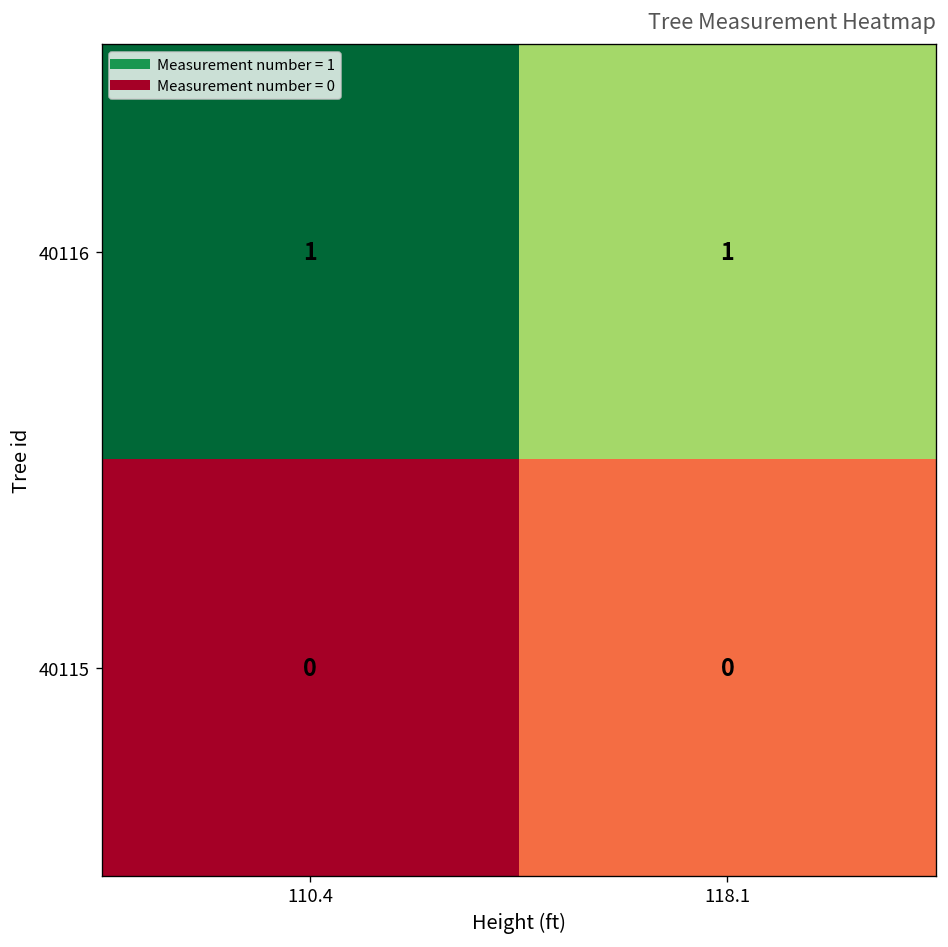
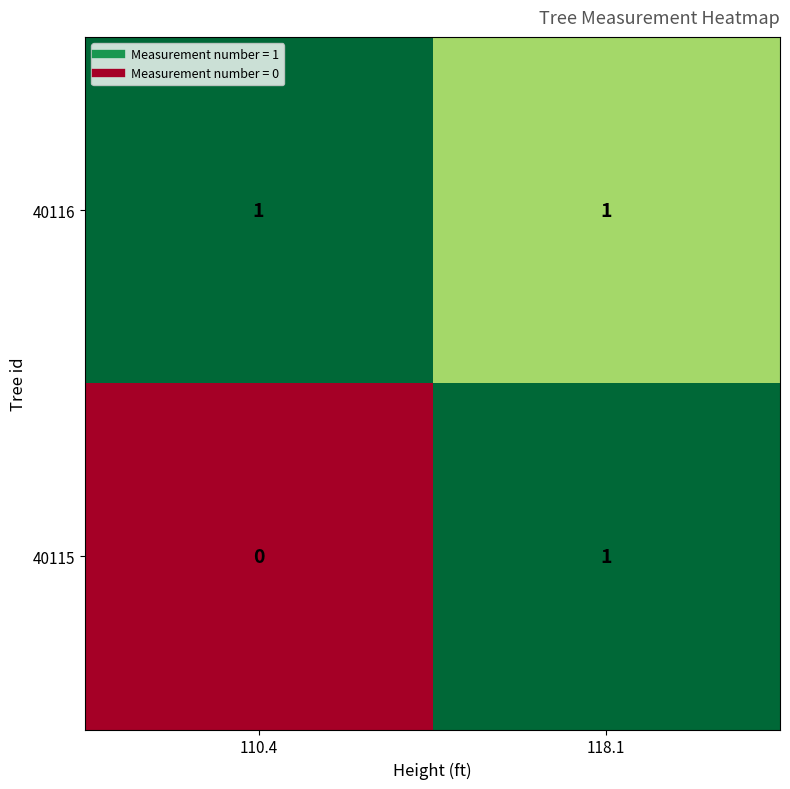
  {
    "40116": {
      "110.4": 1,
      "118.1": 1
    },
    "40115": {
      "110.4": 0,
-     "118.1": 0
+     "118.1": 1
    }
  }
